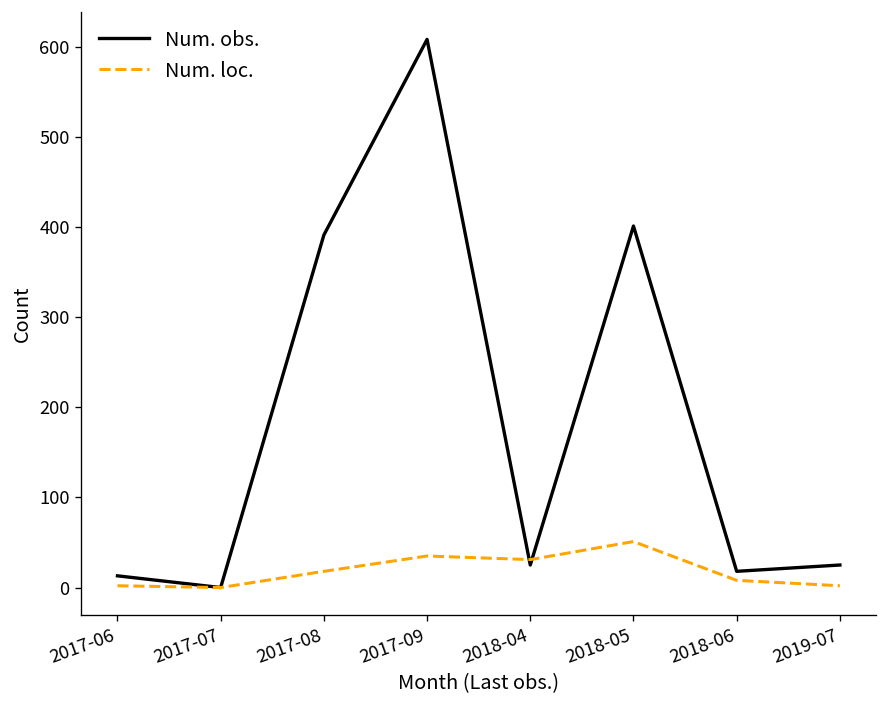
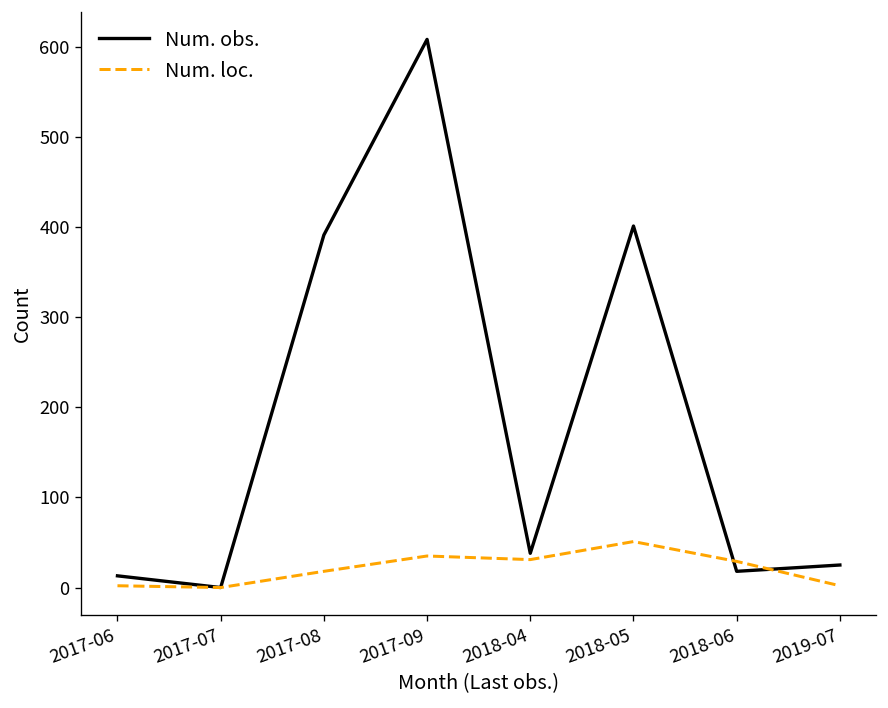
  {
    "Num. obs.": {
      "2017-06": 10,
      "2017-08": 390,
      "2017-09": 610,
-     "2018-04": 30,
+     "2018-04": 40,
      "2018-05": 400,
      "2018-06": 20,
      "2019-07": 30
    },
    "Num. loc.": {
      "2017-06": 0,
      "2017-08": 20,
      "2017-09": 40,
      "2018-04": 30,
      "2018-05": 50,
-     "2018-06": 10,
+     "2018-06": 30,
      "2019-07": 0
    }
  }
